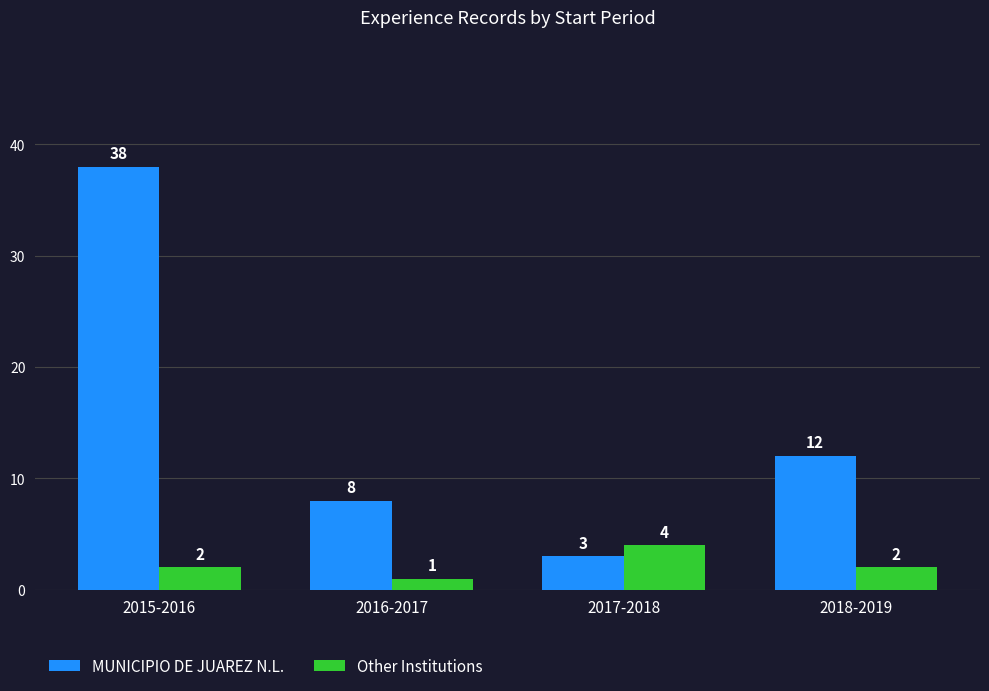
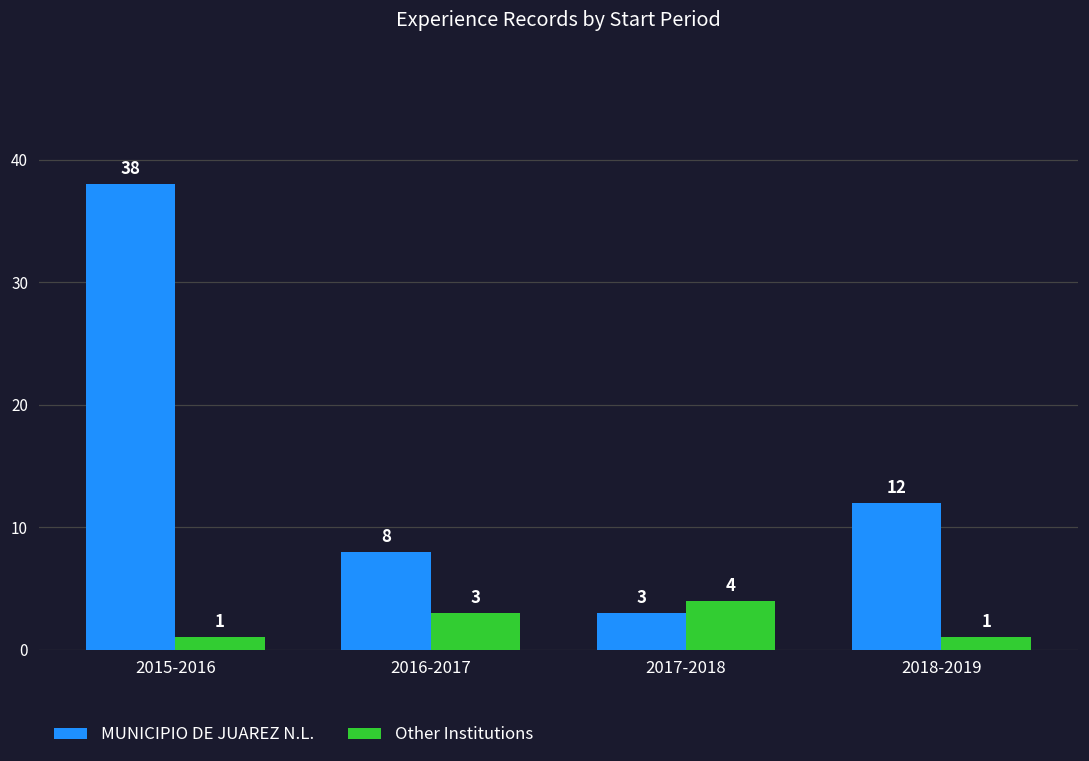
  {
    "MUNICIPIO DE JUAREZ N.L.": {
      "2015-2016": 38,
      "2016-2017": 8,
      "2017-2018": 3,
      "2018-2019": 12
    },
    "Other Institutions": {
-     "2015-2016": 2,
-     "2016-2017": 1,
+     "2015-2016": 1,
+     "2016-2017": 3,
      "2017-2018": 4,
-     "2018-2019": 2
+     "2018-2019": 1
    }
  }
